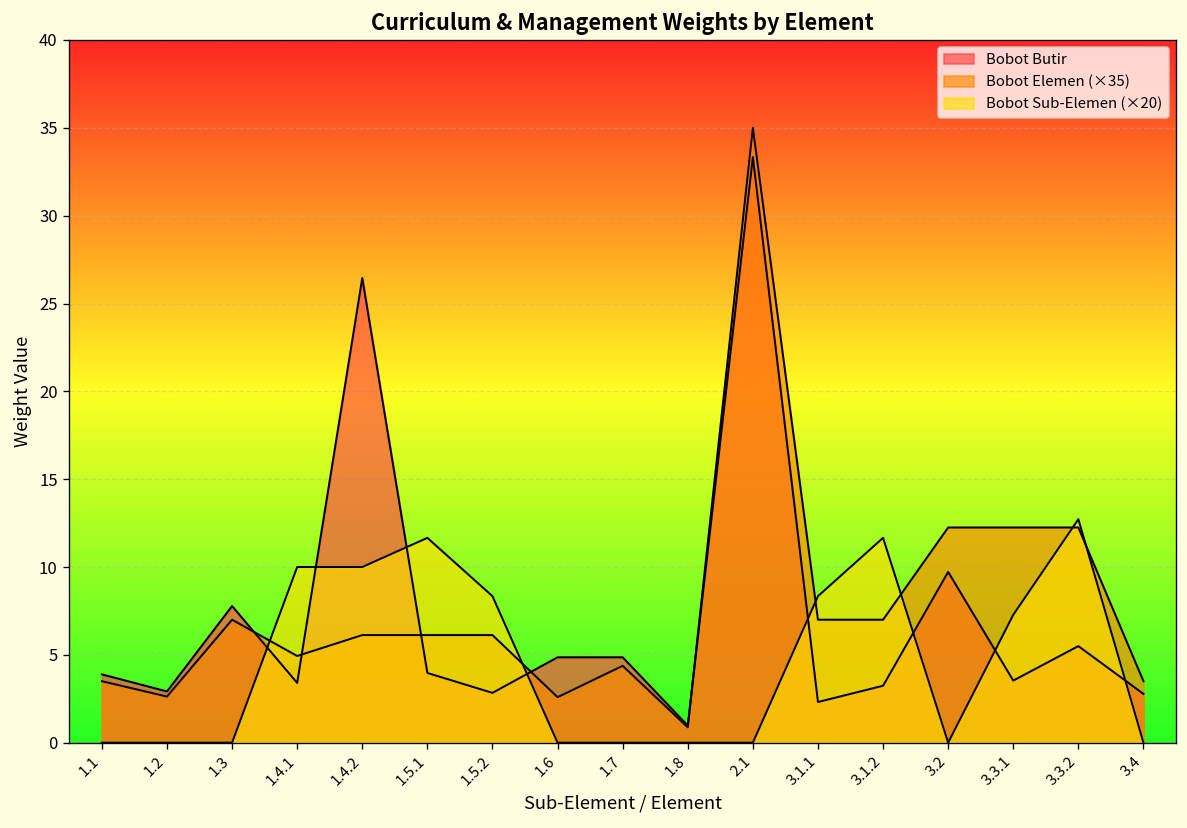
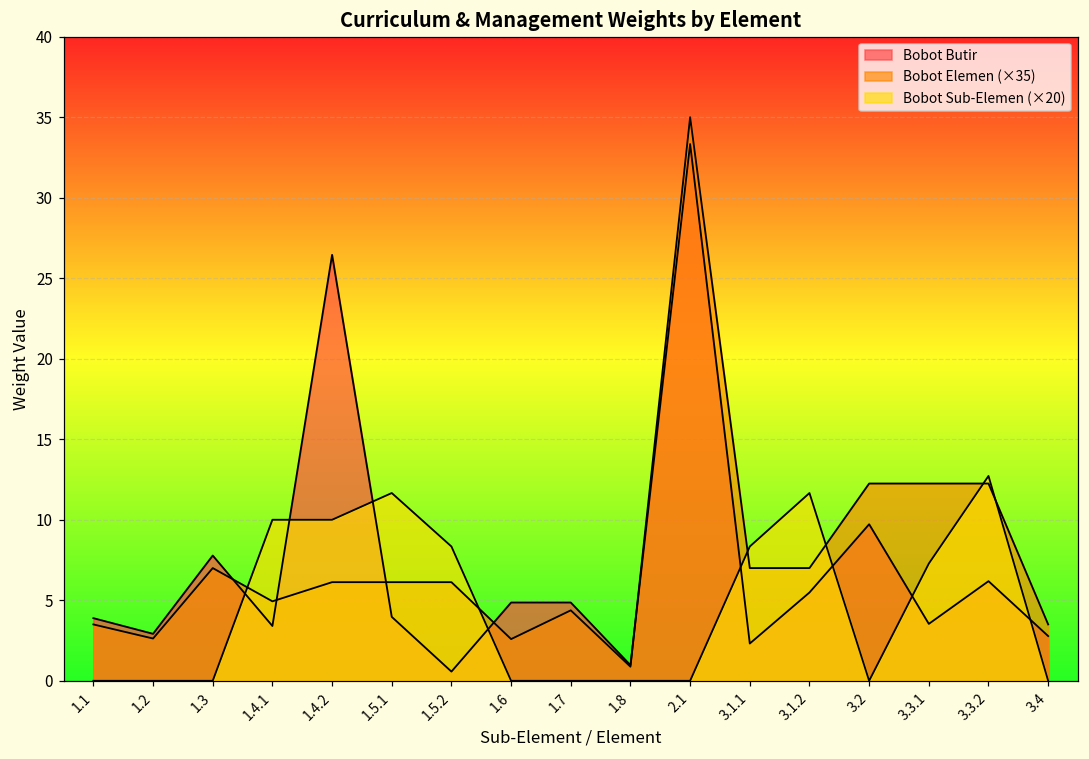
  {
    "Bobot Butir": {
      "1.1": 3.9,
      "1.2": 2.9,
      "1.3": 7.8,
      "1.4.1": 3.4,
      "1.4.2": 26.5,
      "1.5.1": 4.0,
-     "1.5.2": 2.8,
+     "1.5.2": 0.6,
      "1.6": 4.9,
      "1.7": 4.9,
      "2.1": 33.3,
      "3.1.1": 2.3,
-     "3.1.2": 3.2,
+     "3.1.2": 5.5,
      "3.2": 9.7,
      "3.3.1": 3.5,
-     "3.3.2": 5.5,
+     "3.3.2": 6.2,
      "3.4": 2.8
    },
    "Bobot Elemen (×35)": {
      "1.1": 3.5,
      "1.2": 2.6,
      "1.3": 7.0,
      "1.4.1": 4.9,
      "1.4.2": 6.1,
      "1.5.1": 6.1,
      "1.5.2": 6.1,
      "1.6": 2.6,
      "1.7": 4.4,
      "2.1": 35.0,
      "3.1.1": 7.0,
      "3.1.2": 7.0,
      "3.2": 12.3,
      "3.3.1": 12.3,
      "3.3.2": 12.3,
      "3.4": 3.5
    },
    "Bobot Sub-Elemen (×20)": {
      "1.1": 0.0,
      "1.2": 0.0,
      "1.3": 0.0,
      "1.4.1": 10.0,
      "1.4.2": 10.0,
      "1.5.1": 11.7,
      "1.5.2": 8.3,
      "1.6": 0.0,
      "1.7": 0.0,
      "1.8": 0.0,
      "2.1": 0.0,
      "3.1.1": 8.3,
      "3.1.2": 11.7,
      "3.2": 0.0,
      "3.3.1": 7.3,
      "3.3.2": 12.7,
      "3.4": 0.0
    }
  }
